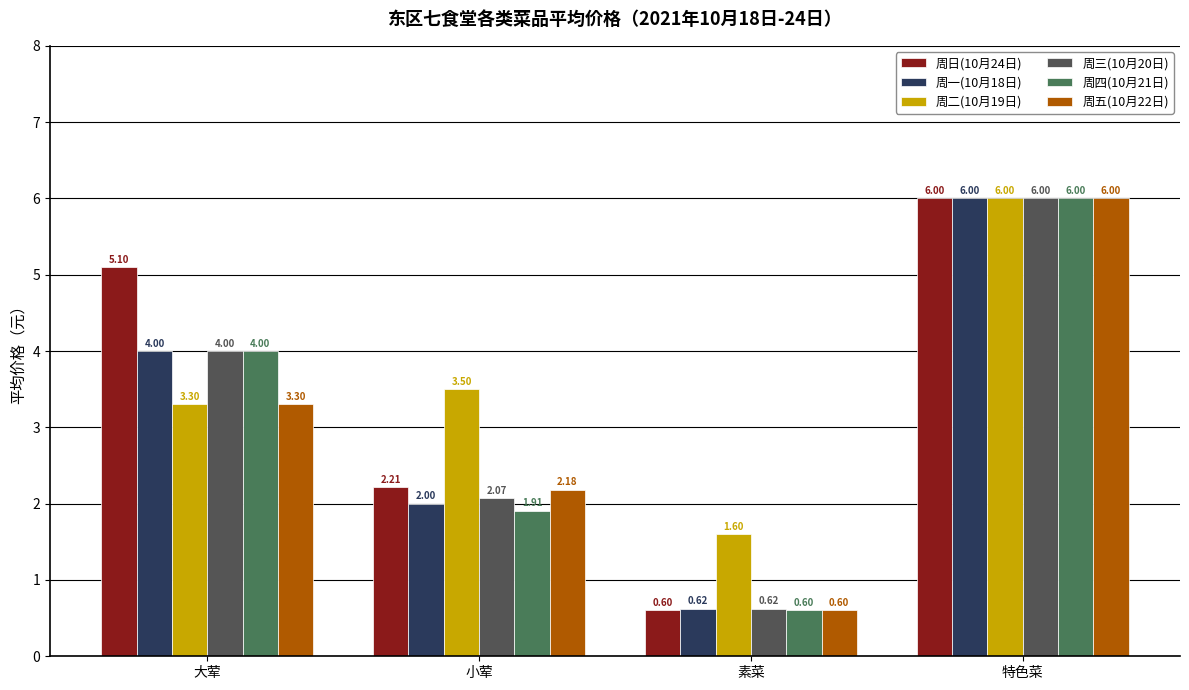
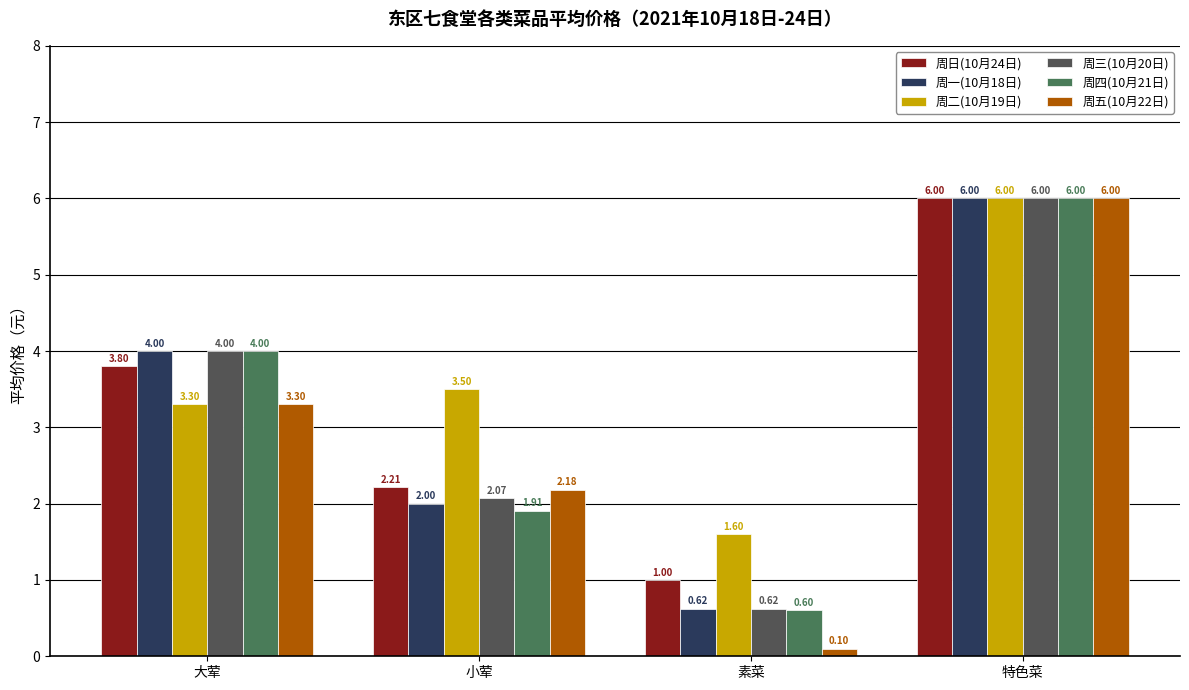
  {
    "周日(10月24日)": {
-     "大荤": 5.10,
+     "大荤": 3.80,
      "小荤": 2.21,
-     "素菜": 0.60,
+     "素菜": 1.00,
      "特色菜": 6.00
    },
    "周二(10月19日)": {
      "大荤": 3.30,
      "小荤": 3.50,
      "素菜": 1.60,
      "特色菜": 6.00
    },
    "周五(10月22日)": {
      "大荤": 3.30,
      "小荤": 2.18,
-     "素菜": 0.60,
+     "素菜": 0.10,
      "特色菜": 6.00
    }
  }
